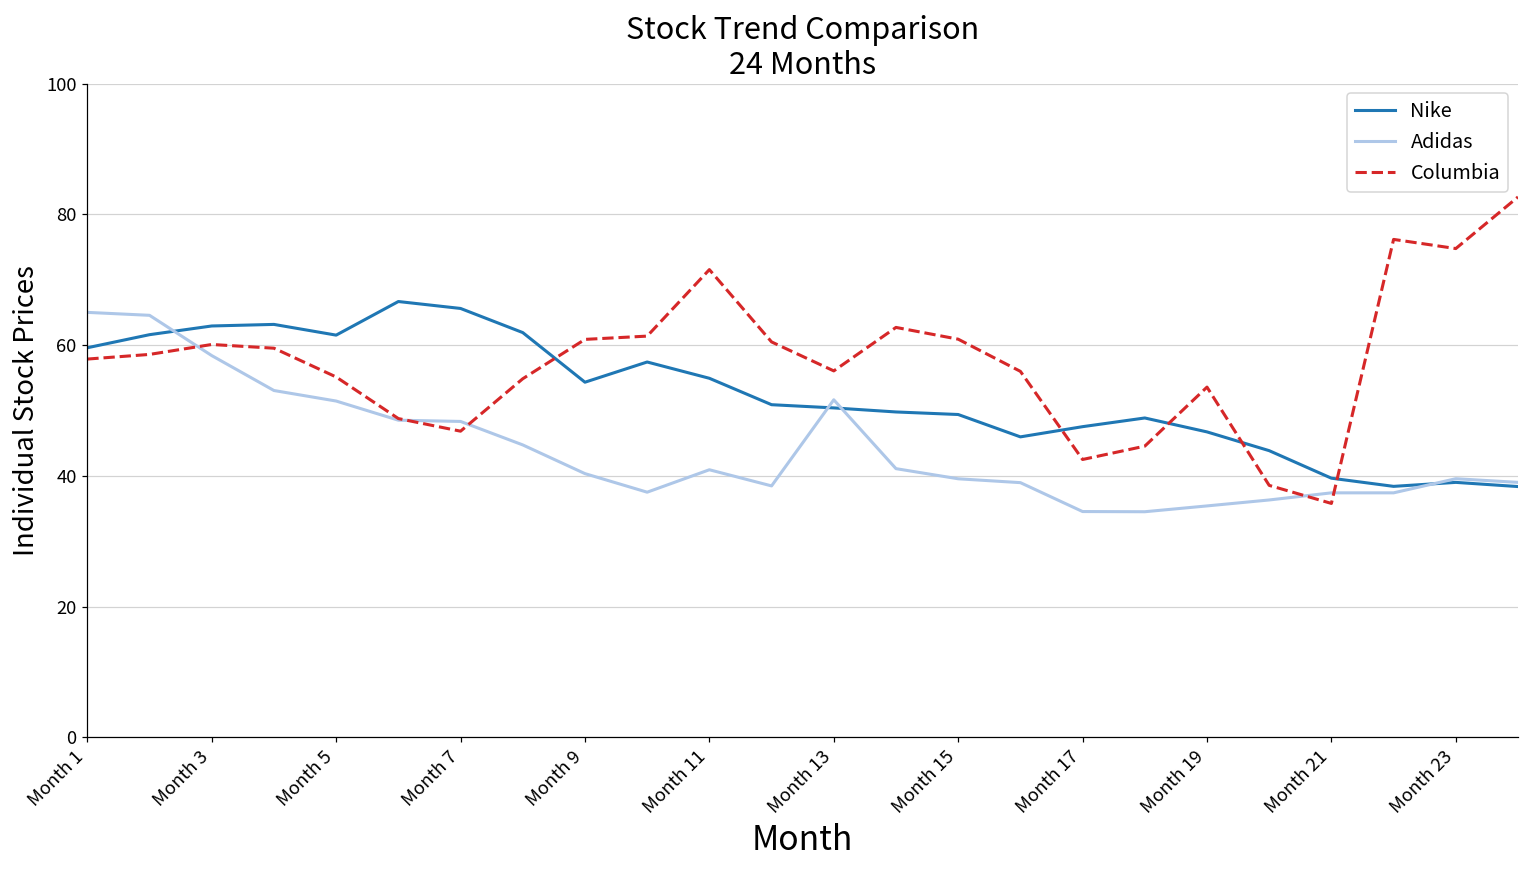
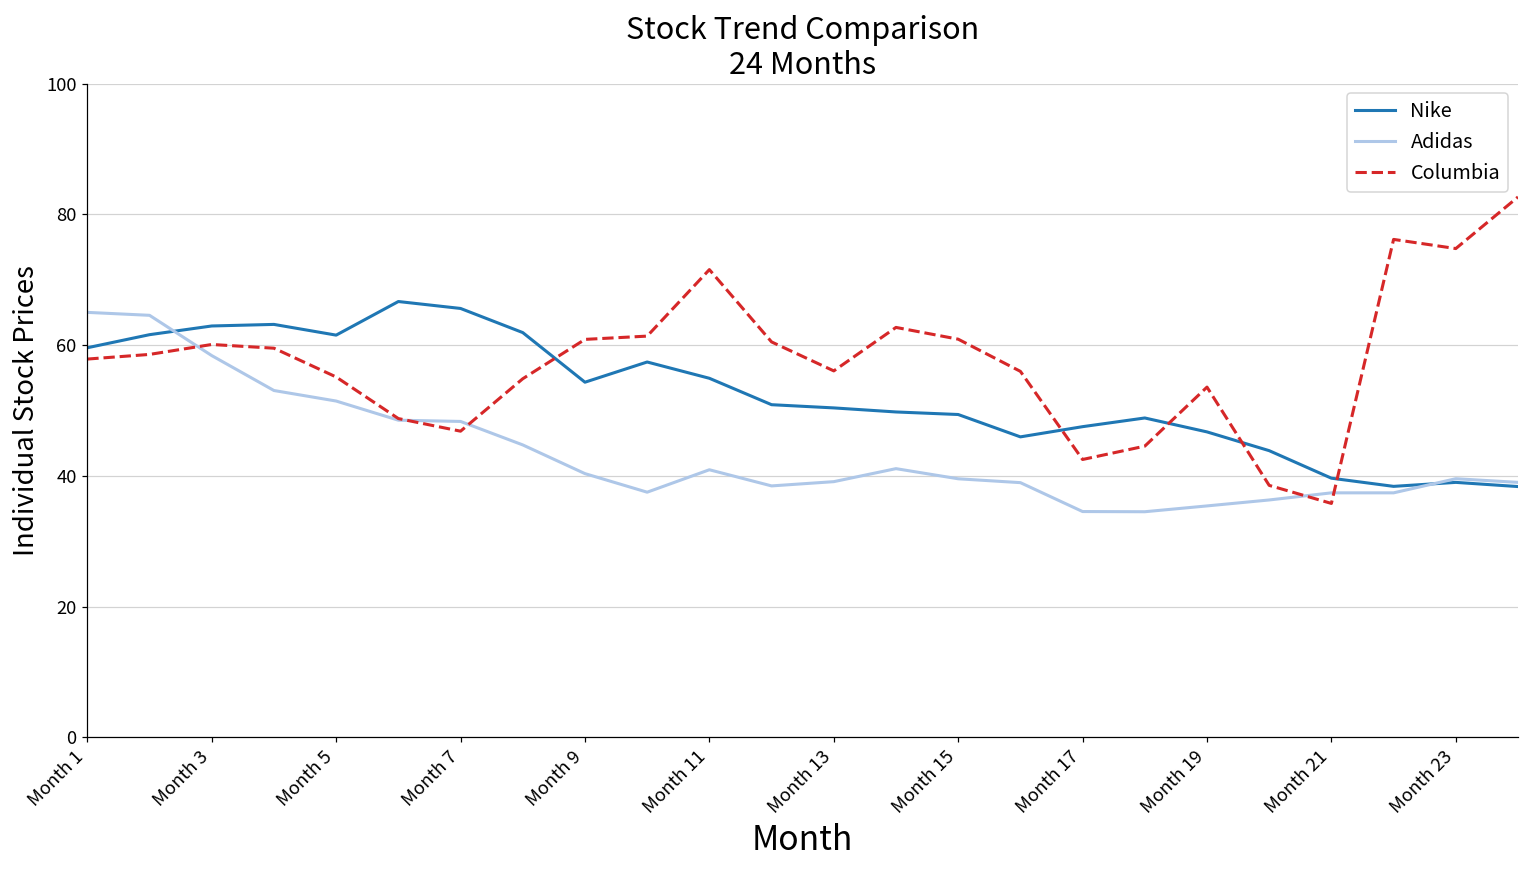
  {
    "Nike": {
      "Month 1": 60,
      "Month 3": 63,
      "Month 5": 62,
      "Month 7": 66,
      "Month 9": 54,
      "Month 11": 55,
      "Month 13": 50,
      "Month 15": 49,
      "Month 17": 48,
      "Month 19": 47,
      "Month 21": 40,
      "Month 23": 39
    },
    "Adidas": {
      "Month 1": 65,
      "Month 3": 58,
      "Month 5": 51,
      "Month 7": 48,
      "Month 9": 40,
      "Month 11": 41,
-     "Month 13": 52,
+     "Month 13": 39,
      "Month 15": 40,
      "Month 17": 35,
      "Month 19": 35,
      "Month 21": 37,
      "Month 23": 40
    },
    "Columbia": {
      "Month 1": 58,
      "Month 3": 60,
      "Month 5": 55,
      "Month 7": 47,
      "Month 9": 61,
      "Month 11": 72,
      "Month 13": 56,
      "Month 15": 61,
      "Month 17": 43,
      "Month 19": 54,
      "Month 21": 36,
      "Month 23": 75
    }
  }
